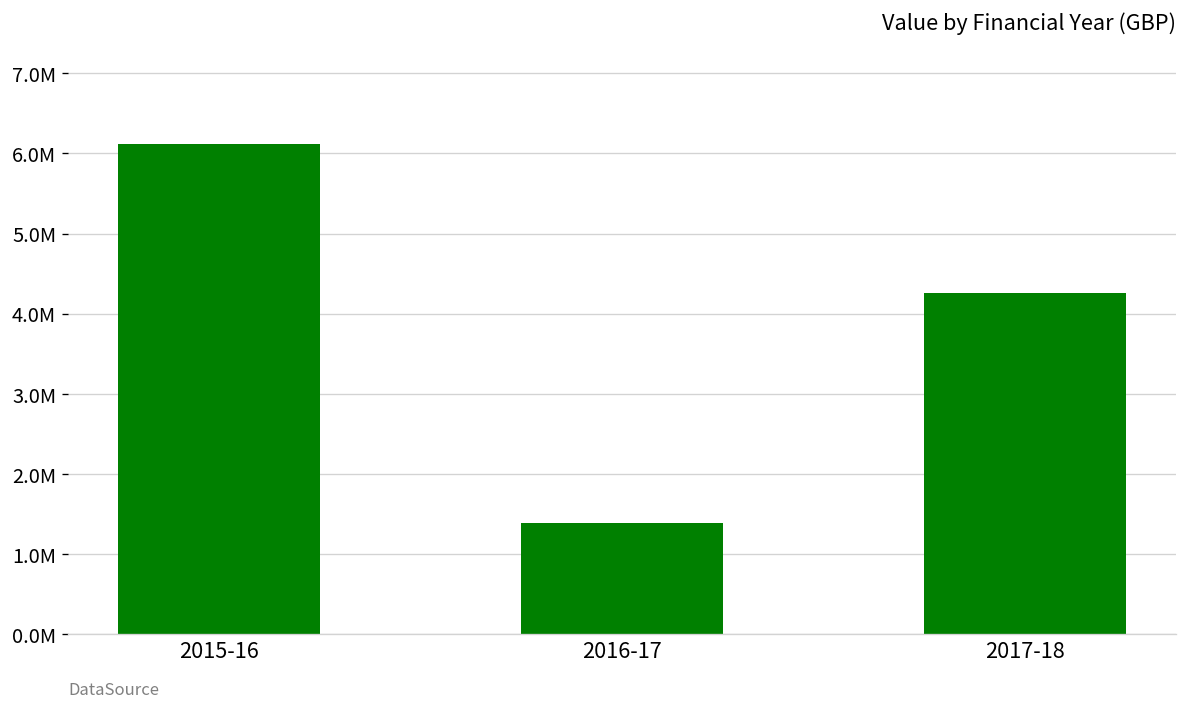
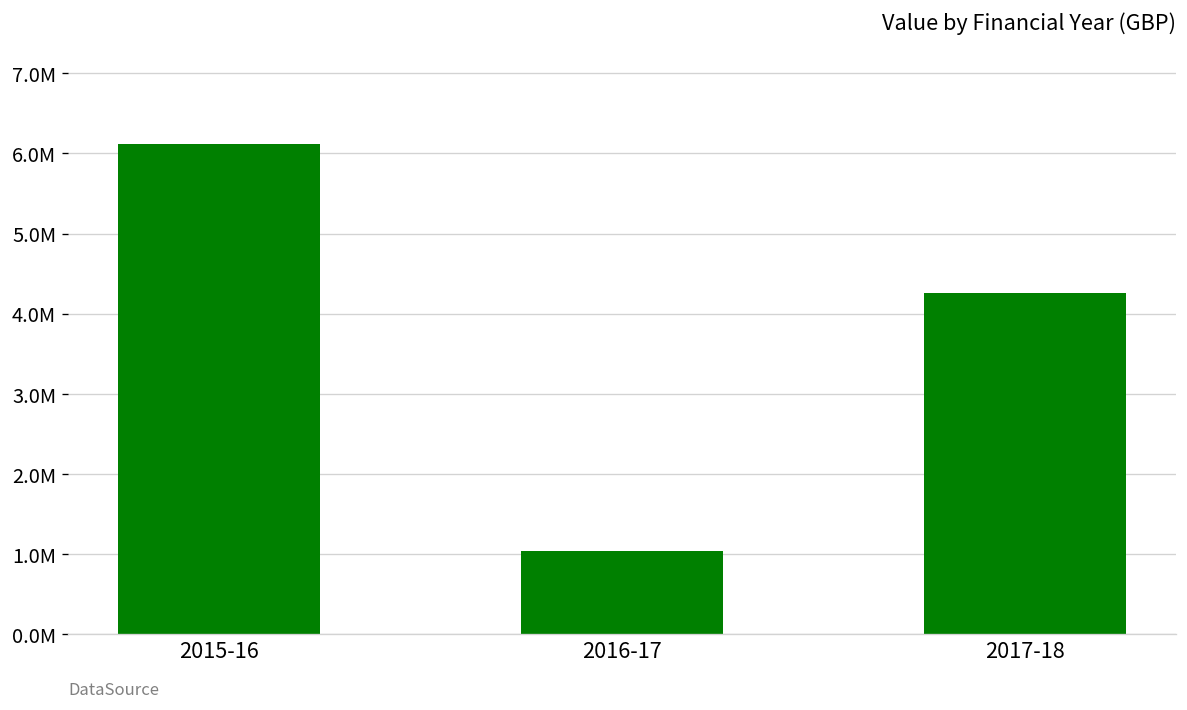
  {
    "2015-16": 6100000,
-   "2016-17": 1400000,
+   "2016-17": 1000000,
    "2017-18": 4300000
  }
